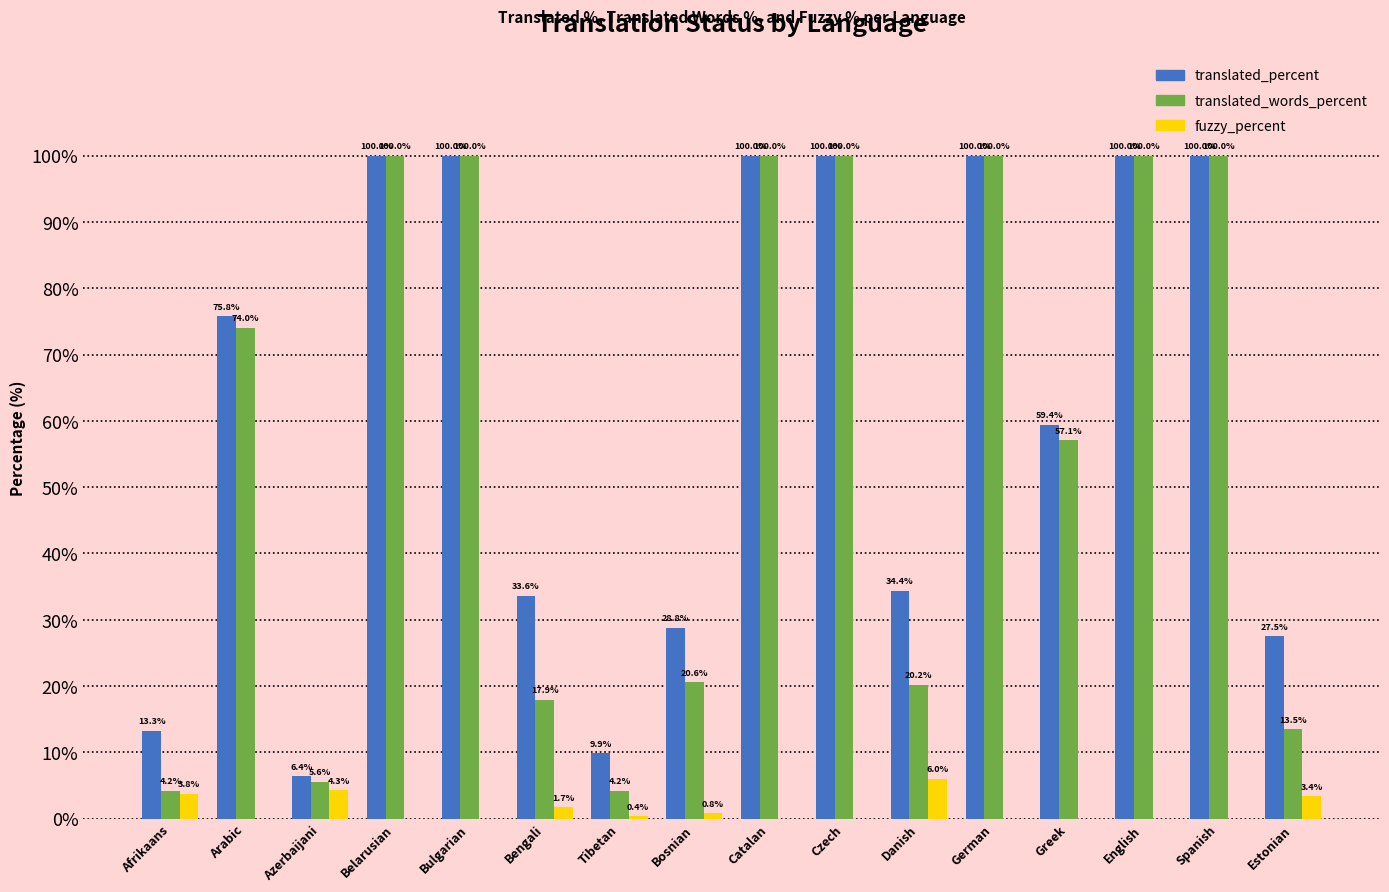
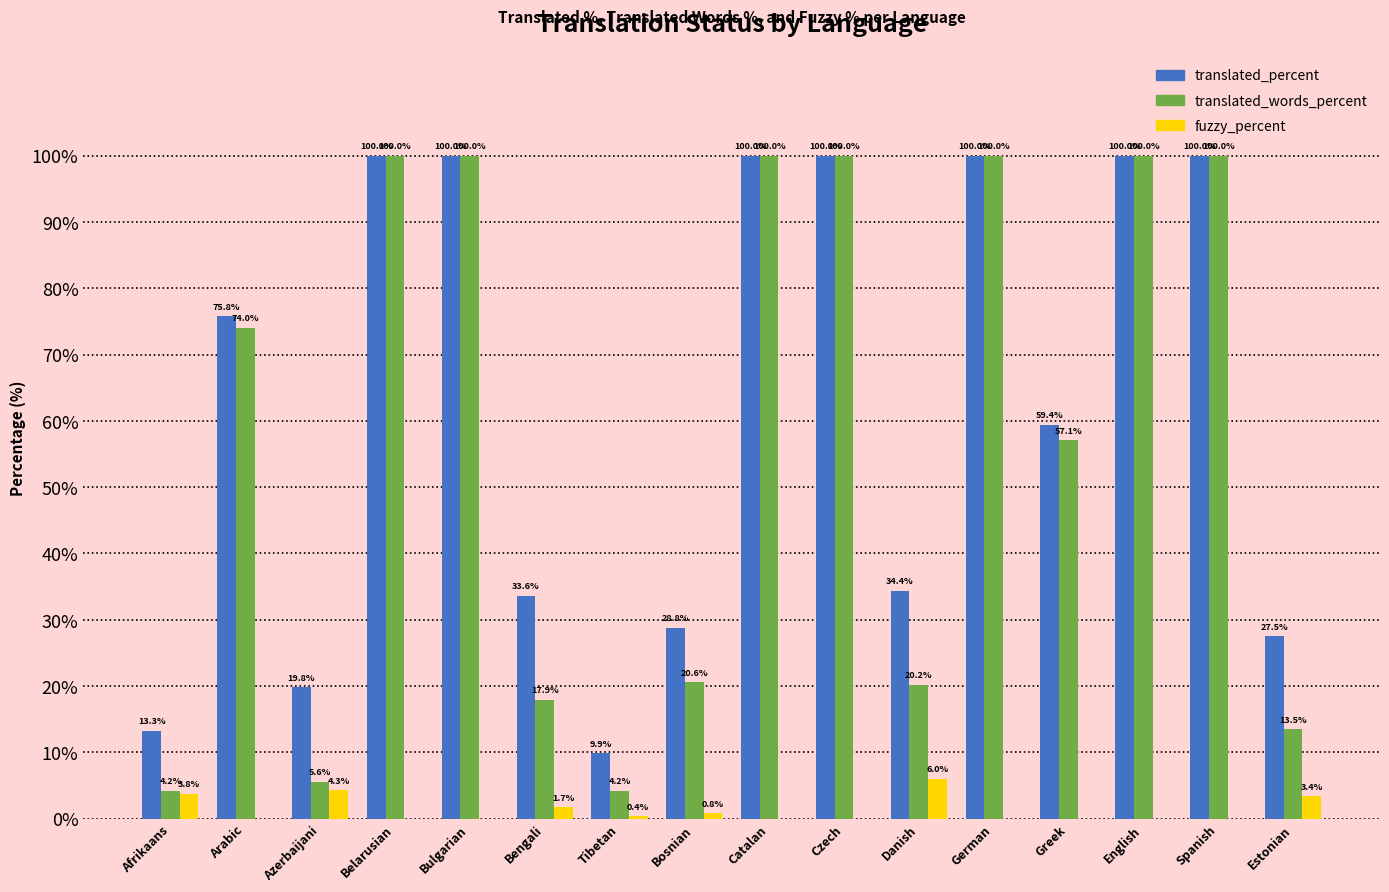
  {
    "translated_percent": {
      "Afrikaans": "13.3%",
      "Arabic": "75.8%",
-     "Azerbaijani": "6.4%",
+     "Azerbaijani": "19.8%",
      "Bengali": "33.6%",
      "Tibetan": "9.9%",
      "Bosnian": "28.8%",
      "Danish": "34.4%",
      "Greek": "59.4%",
      "Estonian": "27.5%"
    },
    "translated_words_percent": {
      "Afrikaans": "4.2%",
      "Arabic": "74.0%",
      "Azerbaijani": "5.6%",
      "Bengali": "17.9%",
      "Tibetan": "4.2%",
      "Bosnian": "20.6%",
      "Danish": "20.2%",
      "Greek": "57.1%",
      "Estonian": "13.5%"
    },
    "fuzzy_percent": {
      "Afrikaans": "3.8%",
      "Azerbaijani": "4.3%",
      "Bengali": "1.7%",
      "Tibetan": "0.4%",
      "Bosnian": "0.8%",
      "Danish": "6.0%",
      "Estonian": "3.4%"
    }
  }
